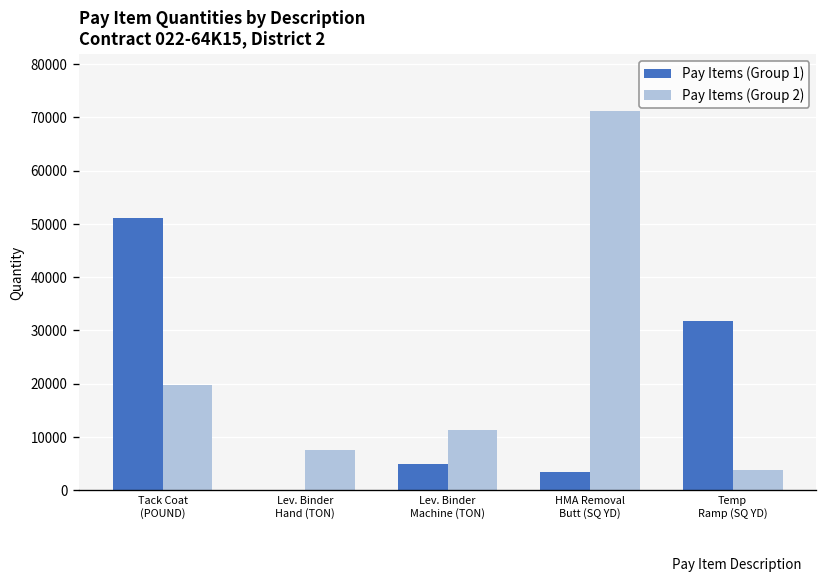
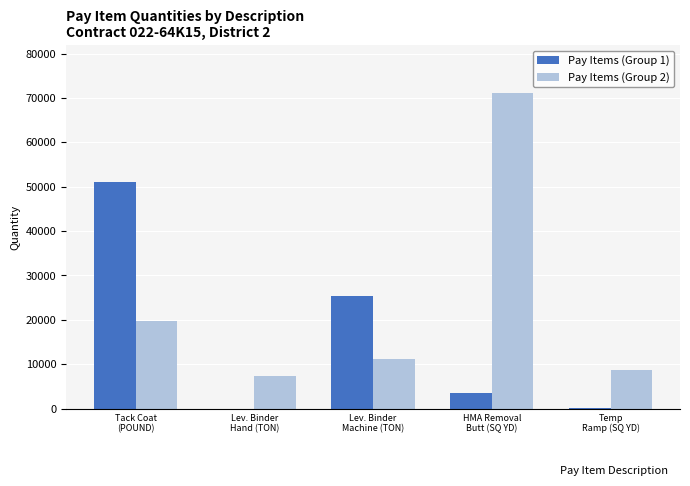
  {
    "Pay Items (Group 1)": {
      "Tack Coat (POUND)": 51000,
-     "Lev. Binder Machine (TON)": 5000,
+     "Lev. Binder Machine (TON)": 25000,
      "HMA Removal Butt (SQ YD)": 3000,
-     "Temp Ramp (SQ YD)": 32000
+     "Temp Ramp (SQ YD)": 0
    },
    "Pay Items (Group 2)": {
      "Tack Coat (POUND)": 20000,
      "Lev. Binder Hand (TON)": 7000,
      "Lev. Binder Machine (TON)": 11000,
      "HMA Removal Butt (SQ YD)": 71000,
-     "Temp Ramp (SQ YD)": 4000
+     "Temp Ramp (SQ YD)": 9000
    }
  }
